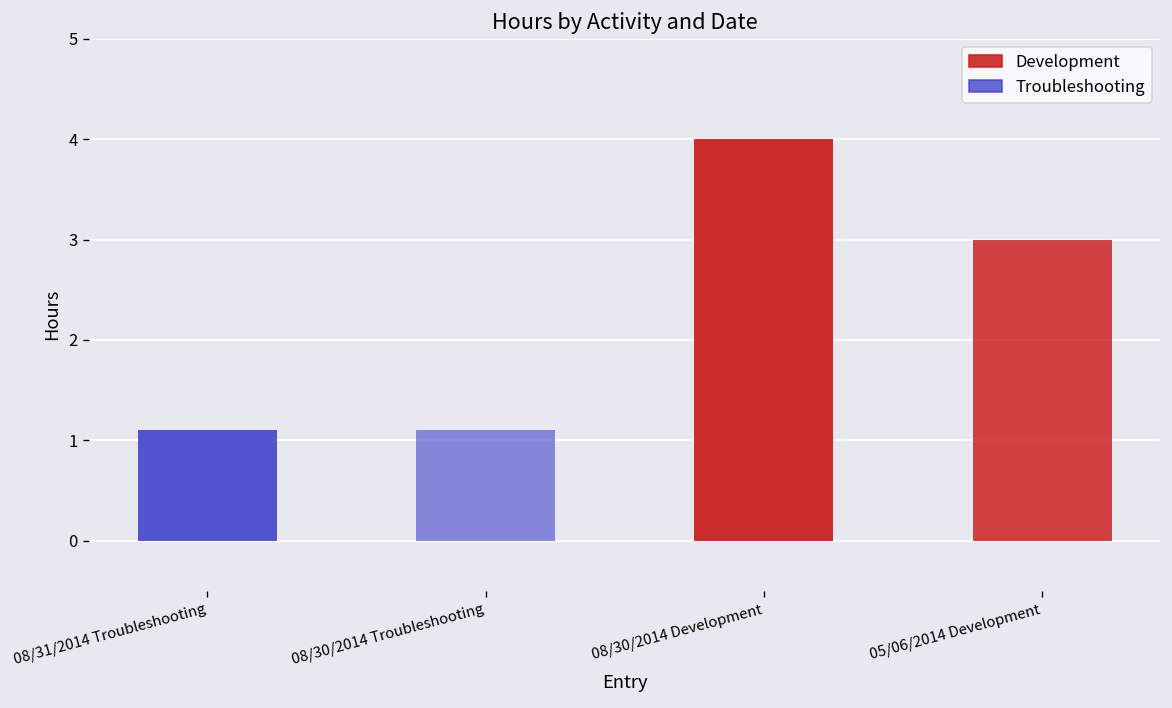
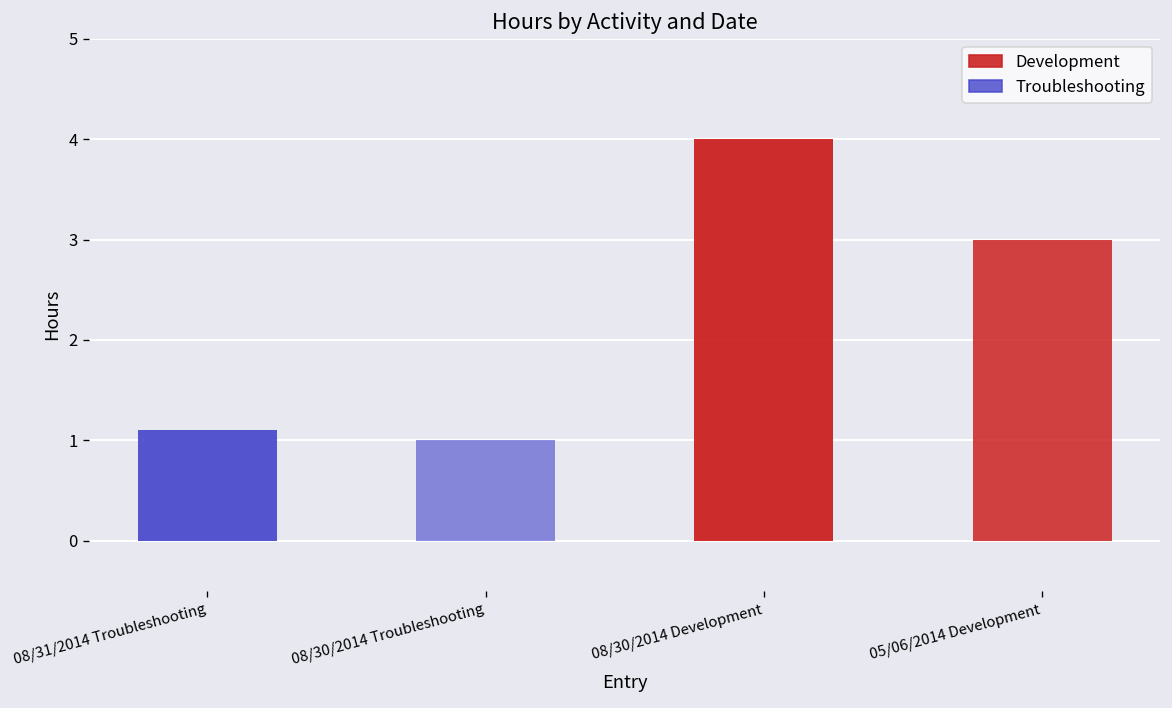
  {
    "08/31/2014 Troubleshooting": 1.1,
-   "08/30/2014 Troubleshooting": 1.1,
+   "08/30/2014 Troubleshooting": 1.0,
    "08/30/2014 Development": 4.0,
    "05/06/2014 Development": 3.0
  }
